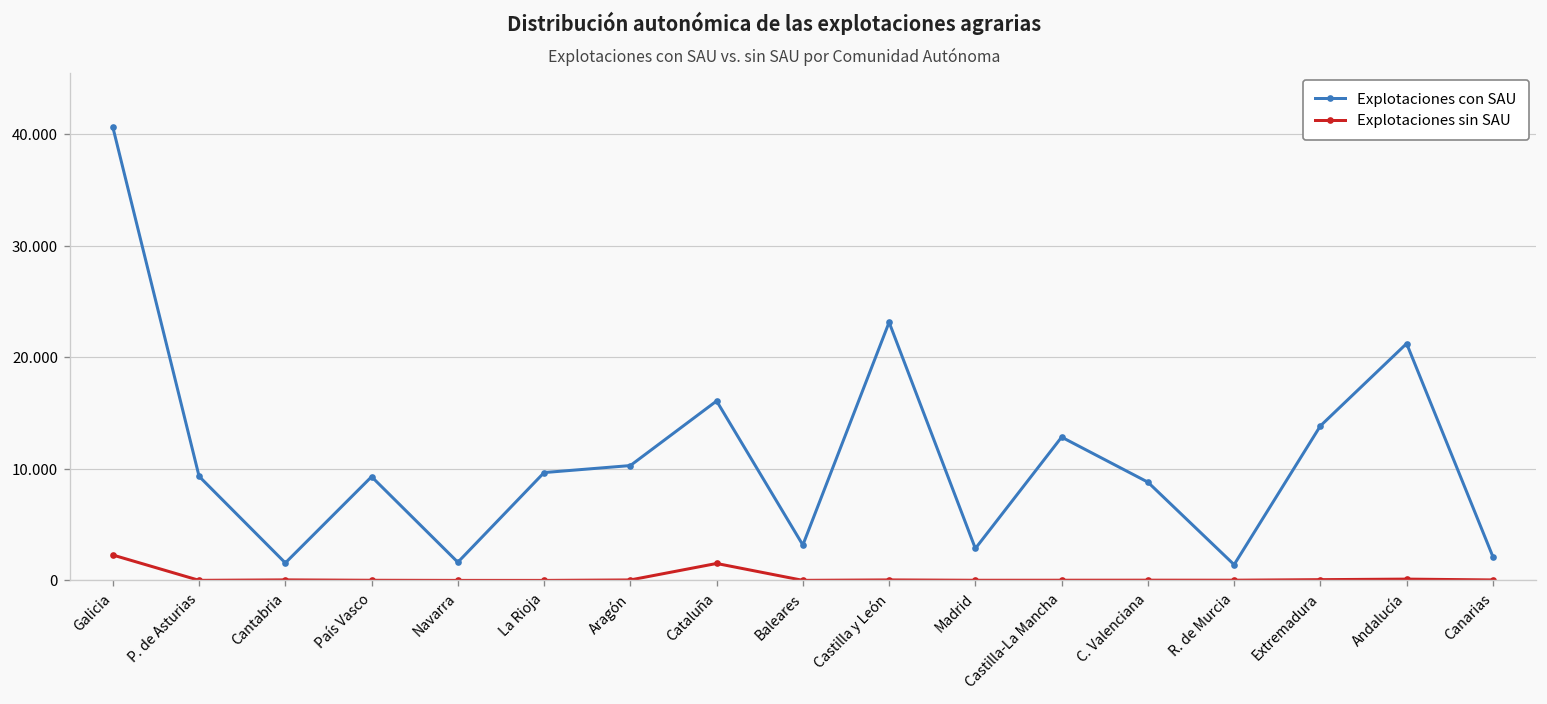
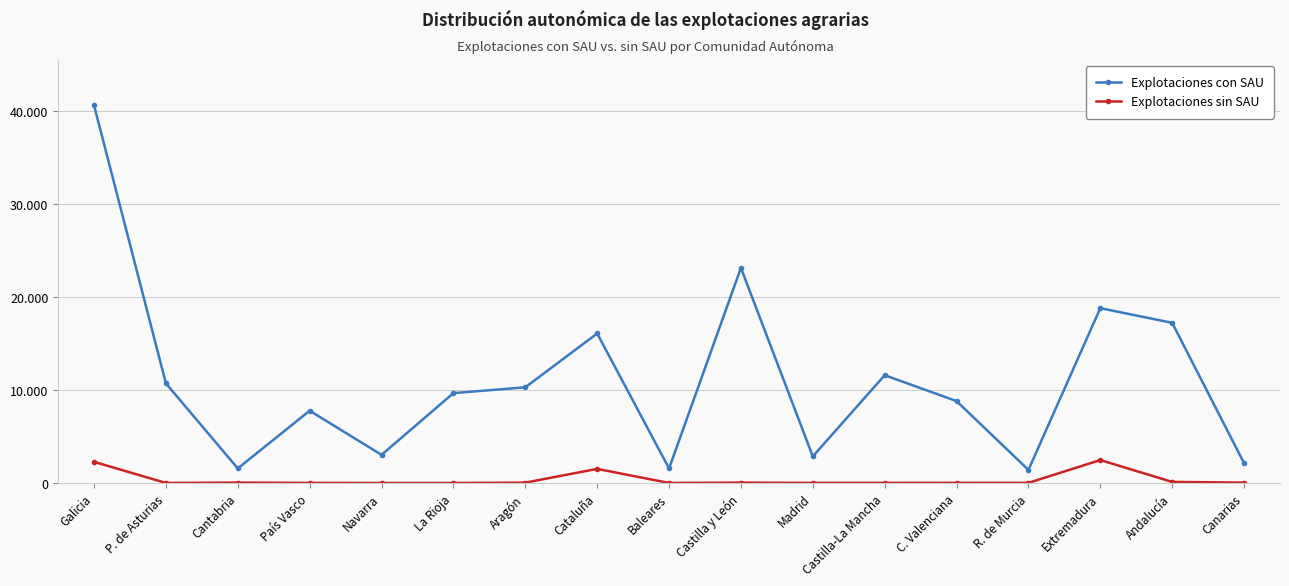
  {
    "Explotaciones con SAU": {
      "Galicia": 41,
-     "P. de Asturias": 9,
+     "P. de Asturias": 11,
      "Cantabria": 2,
-     "País Vasco": 9,
-     "Navarra": 2,
+     "País Vasco": 8,
+     "Navarra": 3,
      "La Rioja": 10,
      "Aragón": 10,
      "Cataluña": 16,
-     "Baleares": 3,
+     "Baleares": 2,
      "Castilla y León": 23,
      "Madrid": 3,
-     "Castilla-La Mancha": 13,
+     "Castilla-La Mancha": 12,
      "C. Valenciana": 9,
      "R. de Murcia": 1,
-     "Extremadura": 14,
-     "Andalucía": 21,
+     "Extremadura": 19,
+     "Andalucía": 17,
      "Canarias": 2
    },
    "Explotaciones sin SAU": {
      "Galicia": 2,
      "P. de Asturias": 0,
      "Cantabria": 0,
      "País Vasco": 0,
      "Navarra": 0,
      "La Rioja": 0,
      "Aragón": 0,
      "Cataluña": 2,
      "Baleares": 0,
      "Castilla y León": 0,
      "Madrid": 0,
      "Castilla-La Mancha": 0,
      "C. Valenciana": 0,
      "R. de Murcia": 0,
-     "Extremadura": 0,
+     "Extremadura": 2,
      "Andalucía": 0,
      "Canarias": 0
    }
  }
